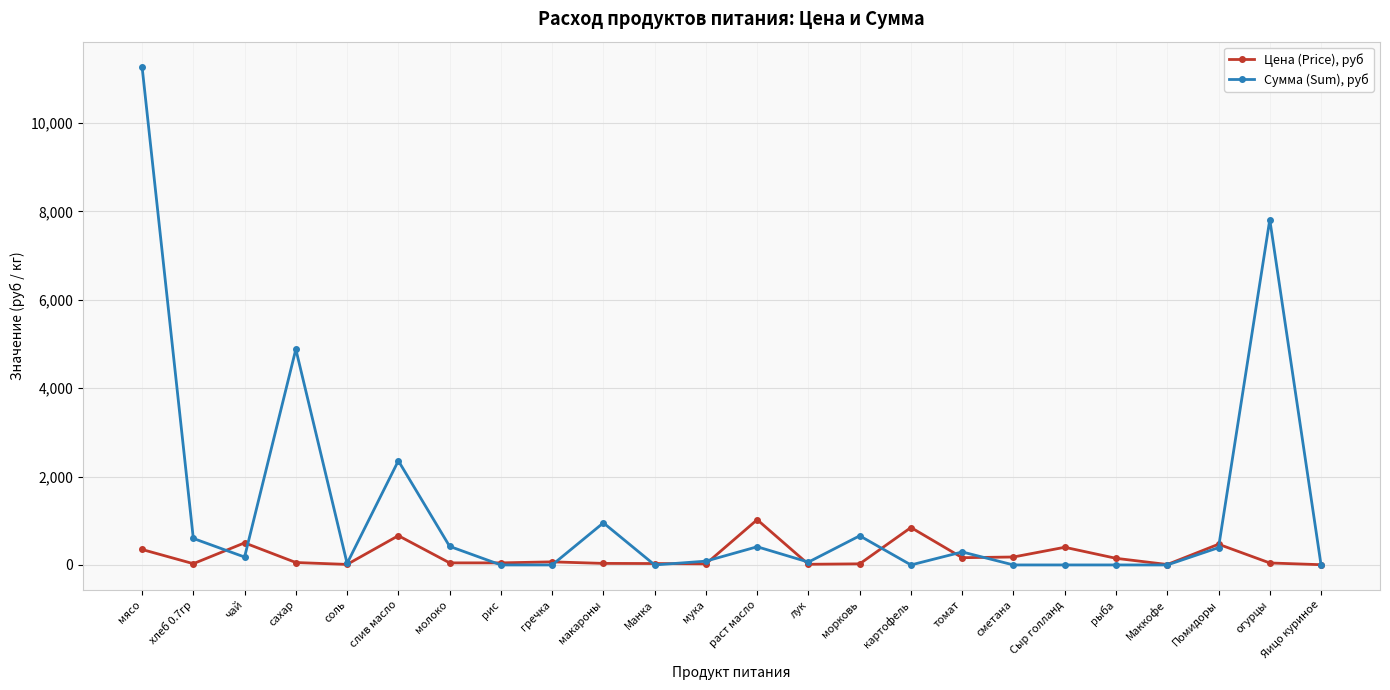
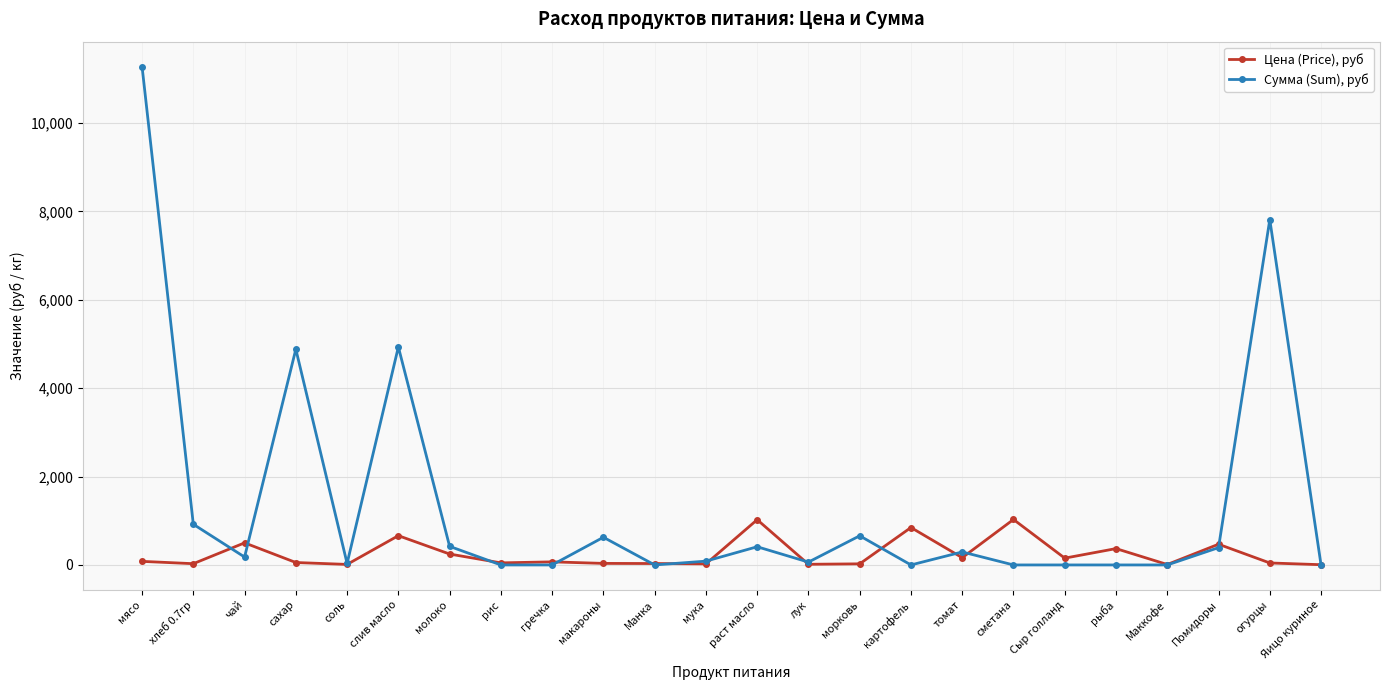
  {
    "Цена (Price), руб": {
-     "мясо": "400",
+     "мясо": "100",
      "хлеб 0.7гр": "0",
      "чай": "500",
      "сахар": "100",
      "слив масло": "700",
-     "молоко": "0",
+     "молоко": "200",
      "гречка": "100",
      "макароны": "0",
      "мука": "0",
      "раст масло": "1,000",
      "морковь": "0",
      "картофель": "800",
      "томат": "200",
-     "сметана": "200",
-     "Сыр голланд": "400",
-     "рыба": "200",
+     "сметана": "1,000",
+     "Сыр голланд": "200",
+     "рыба": "400",
      "Помидоры": "500",
      "огурцы": "0"
    },
    "Сумма (Sum), руб": {
      "мясо": "11,300",
-     "хлеб 0.7гр": "600",
+     "хлеб 0.7гр": "900",
      "чай": "200",
      "сахар": "4,900",
-     "слив масло": "2,400",
+     "слив масло": "4,900",
      "молоко": "400",
      "гречка": "0",
-     "макароны": "1,000",
+     "макароны": "600",
      "мука": "100",
      "раст масло": "400",
      "морковь": "700",
      "картофель": "0",
      "томат": "300",
      "сметана": "0",
      "Сыр голланд": "0",
      "рыба": "0",
      "Помидоры": "400",
      "огурцы": "7,800"
    }
  }
